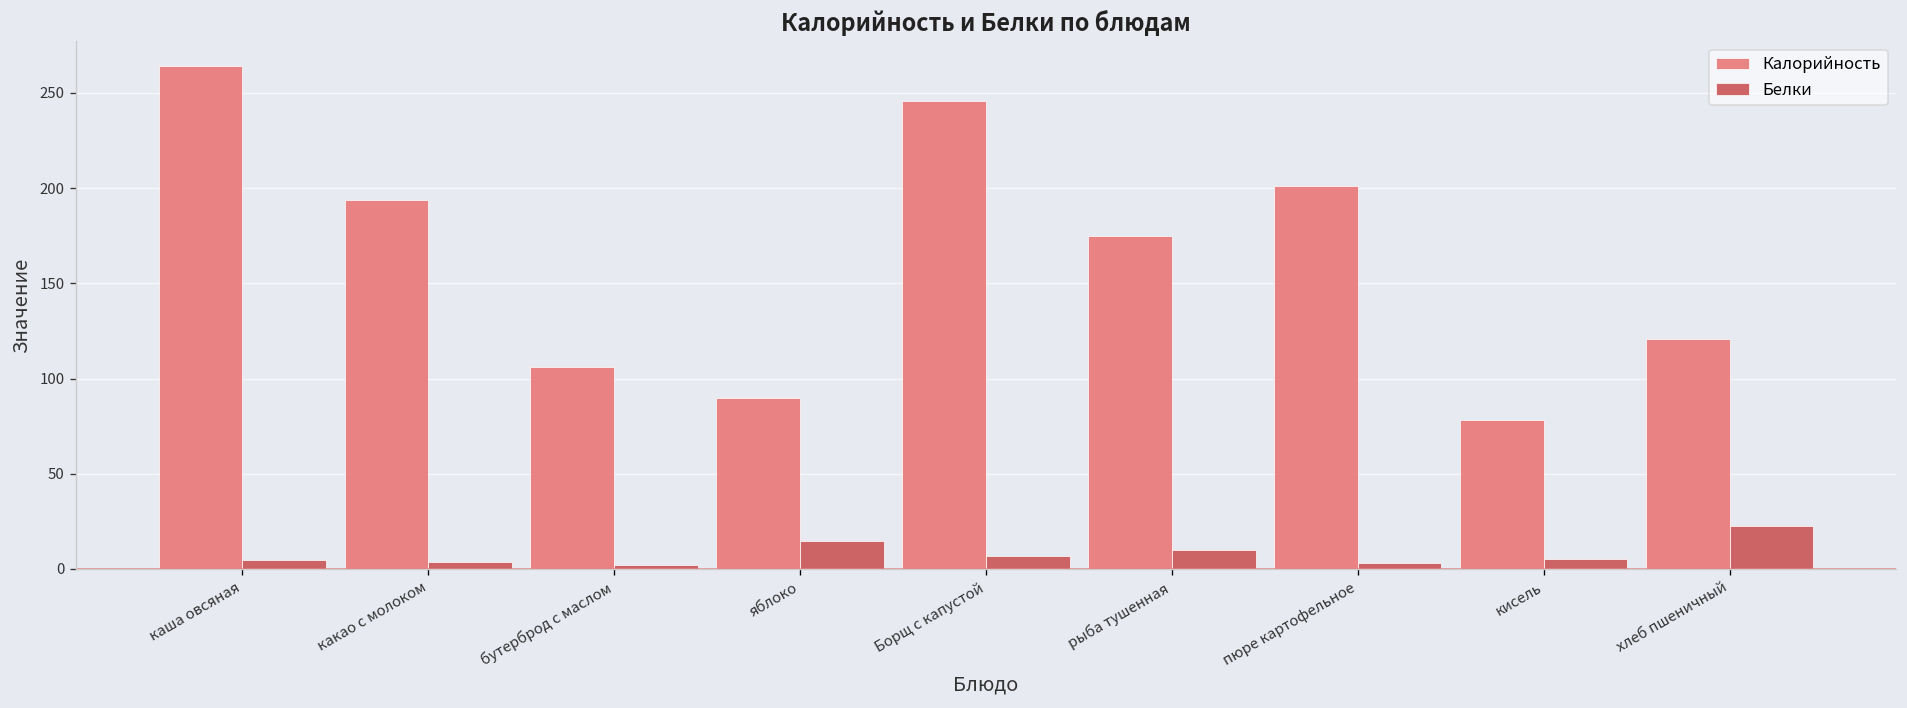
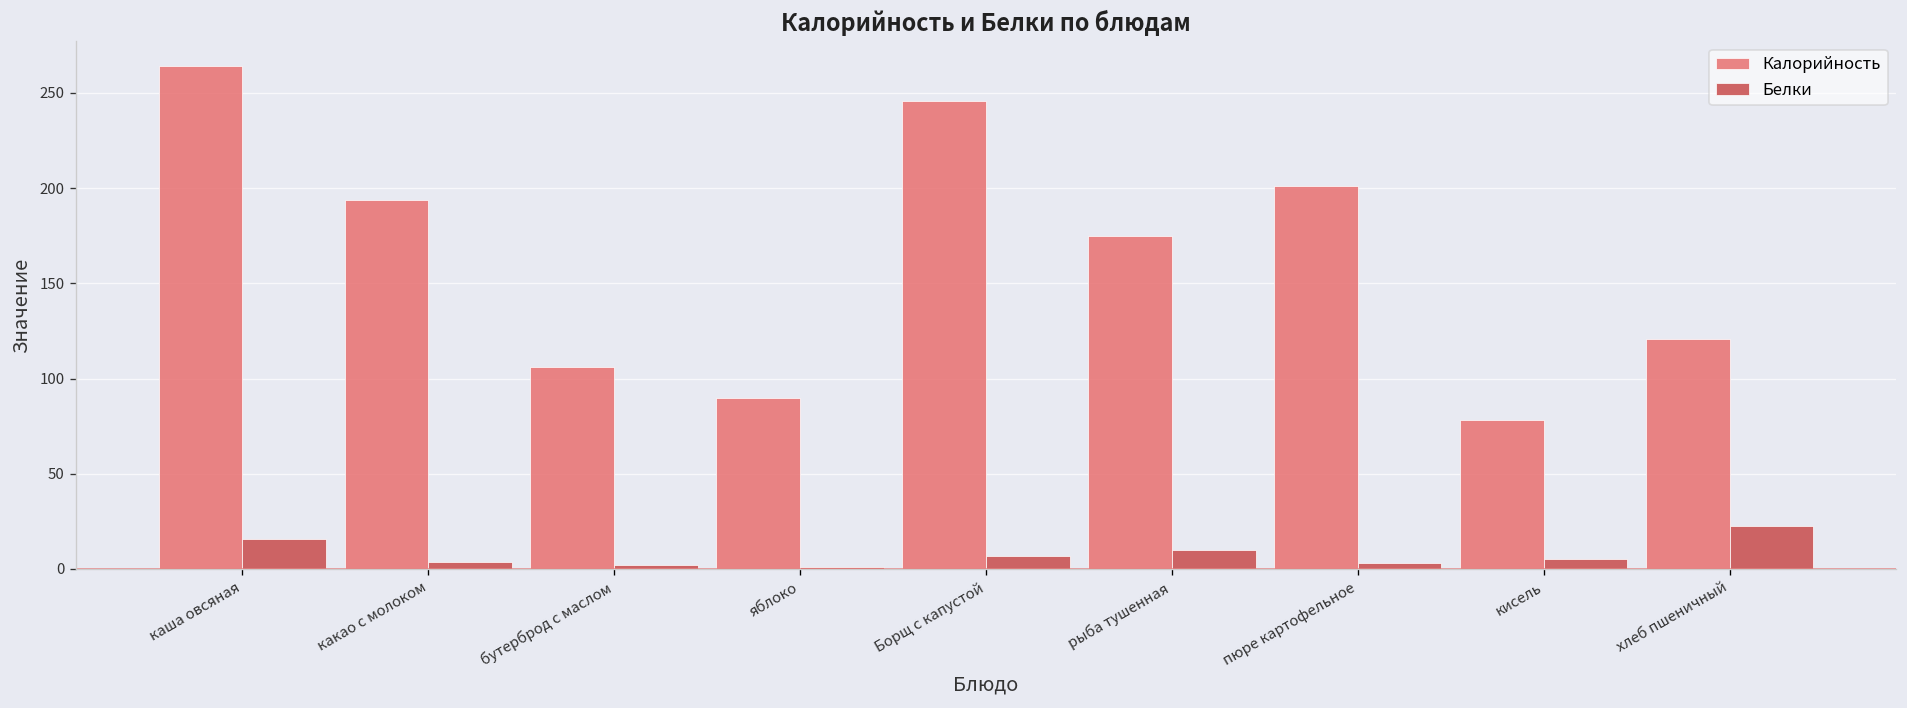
  {
    "Калорийность": {
      "каша овсяная": 264,
      "какао с молоком": 194,
      "бутерброд с маслом": 106,
      "яблоко": 90,
      "Борщ с капустой": 246,
      "рыба тушенная": 175,
      "пюре картофельное": 201,
      "кисель": 78,
      "хлеб пшеничный": 121
    },
    "Белки": {
-     "каша овсяная": 5,
+     "каша овсяная": 16,
      "какао с молоком": 4,
      "бутерброд с маслом": 2,
-     "яблоко": 14,
+     "яблоко": 1,
      "Борщ с капустой": 7,
      "рыба тушенная": 10,
      "пюре картофельное": 3,
      "кисель": 5,
      "хлеб пшеничный": 23
    }
  }
